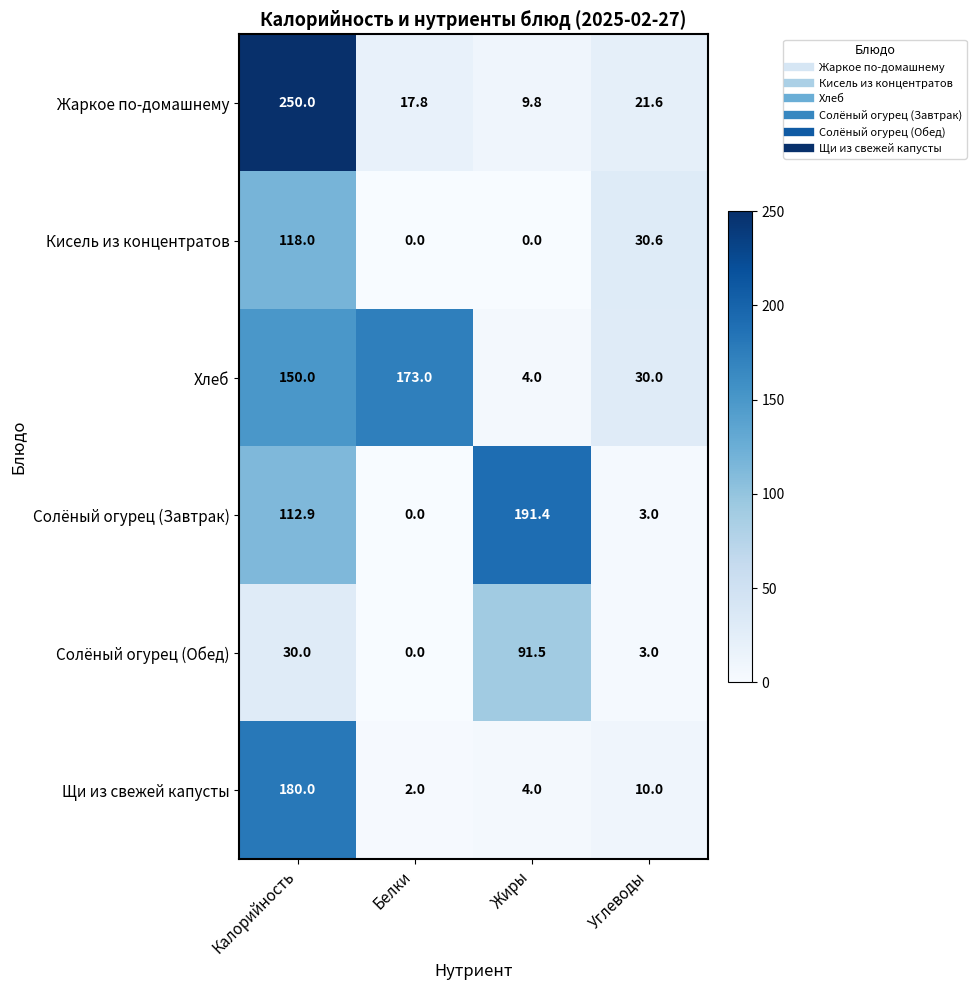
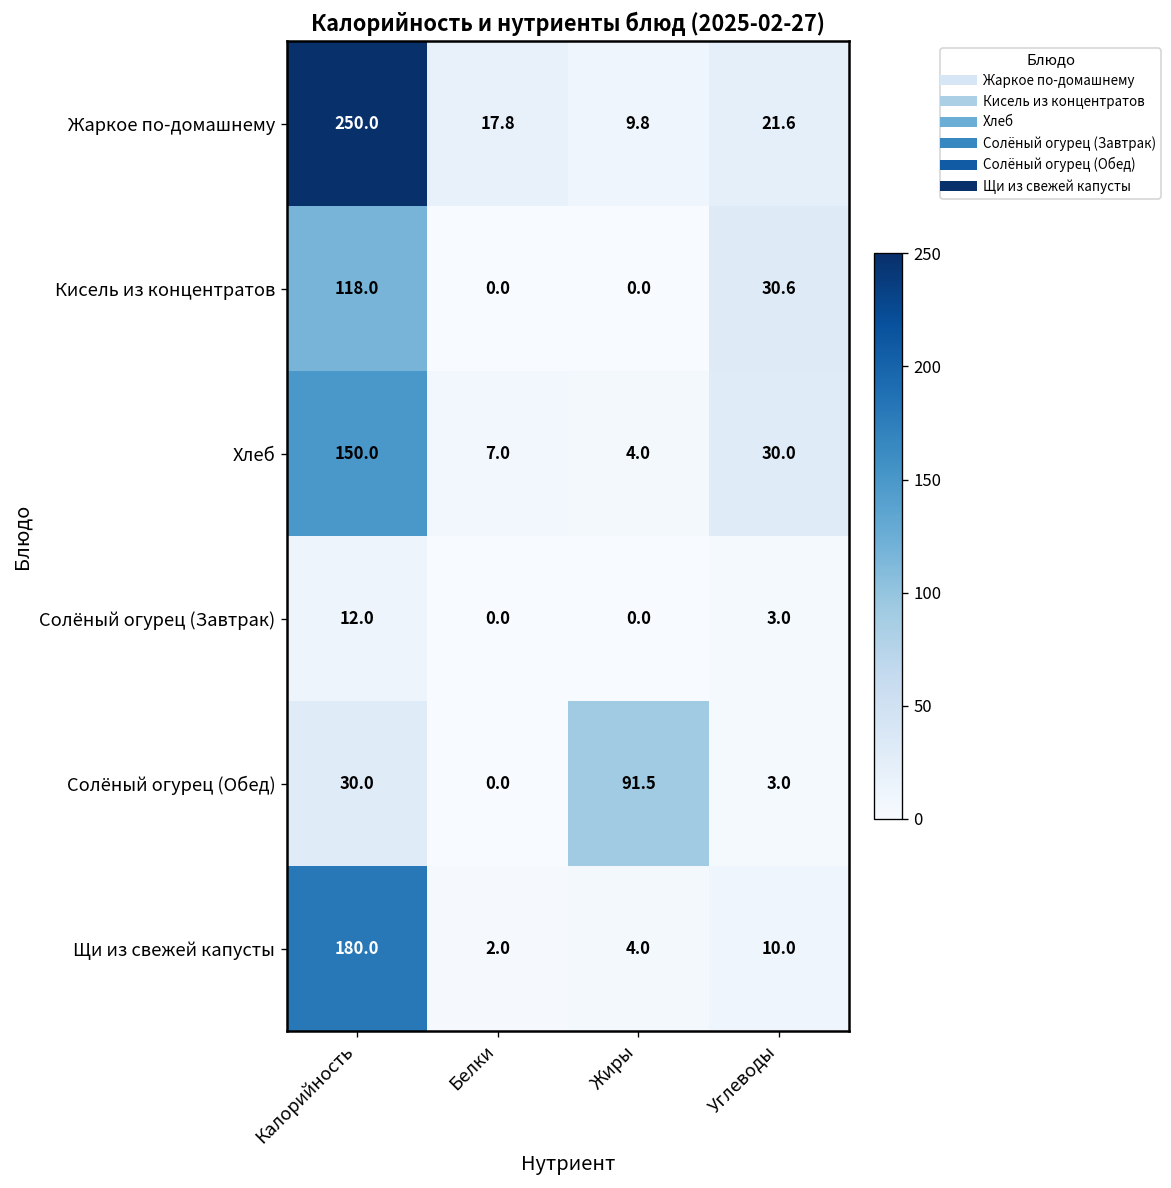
  {
    "Жаркое по-домашнему": {
      "Калорийность": 250.0,
      "Белки": 17.8,
      "Жиры": 9.8,
      "Углеводы": 21.6
    },
    "Кисель из концентратов": {
      "Калорийность": 118.0,
      "Белки": 0.0,
      "Жиры": 0.0,
      "Углеводы": 30.6
    },
    "Хлеб": {
      "Калорийность": 150.0,
-     "Белки": 173.0,
+     "Белки": 7.0,
      "Жиры": 4.0,
      "Углеводы": 30.0
    },
    "Солёный огурец (Завтрак)": {
-     "Калорийность": 112.9,
+     "Калорийность": 12.0,
      "Белки": 0.0,
-     "Жиры": 191.4,
+     "Жиры": 0.0,
      "Углеводы": 3.0
    },
    "Солёный огурец (Обед)": {
      "Калорийность": 30.0,
      "Белки": 0.0,
      "Жиры": 91.5,
      "Углеводы": 3.0
    },
    "Щи из свежей капусты": {
      "Калорийность": 180.0,
      "Белки": 2.0,
      "Жиры": 4.0,
      "Углеводы": 10.0
    }
  }
